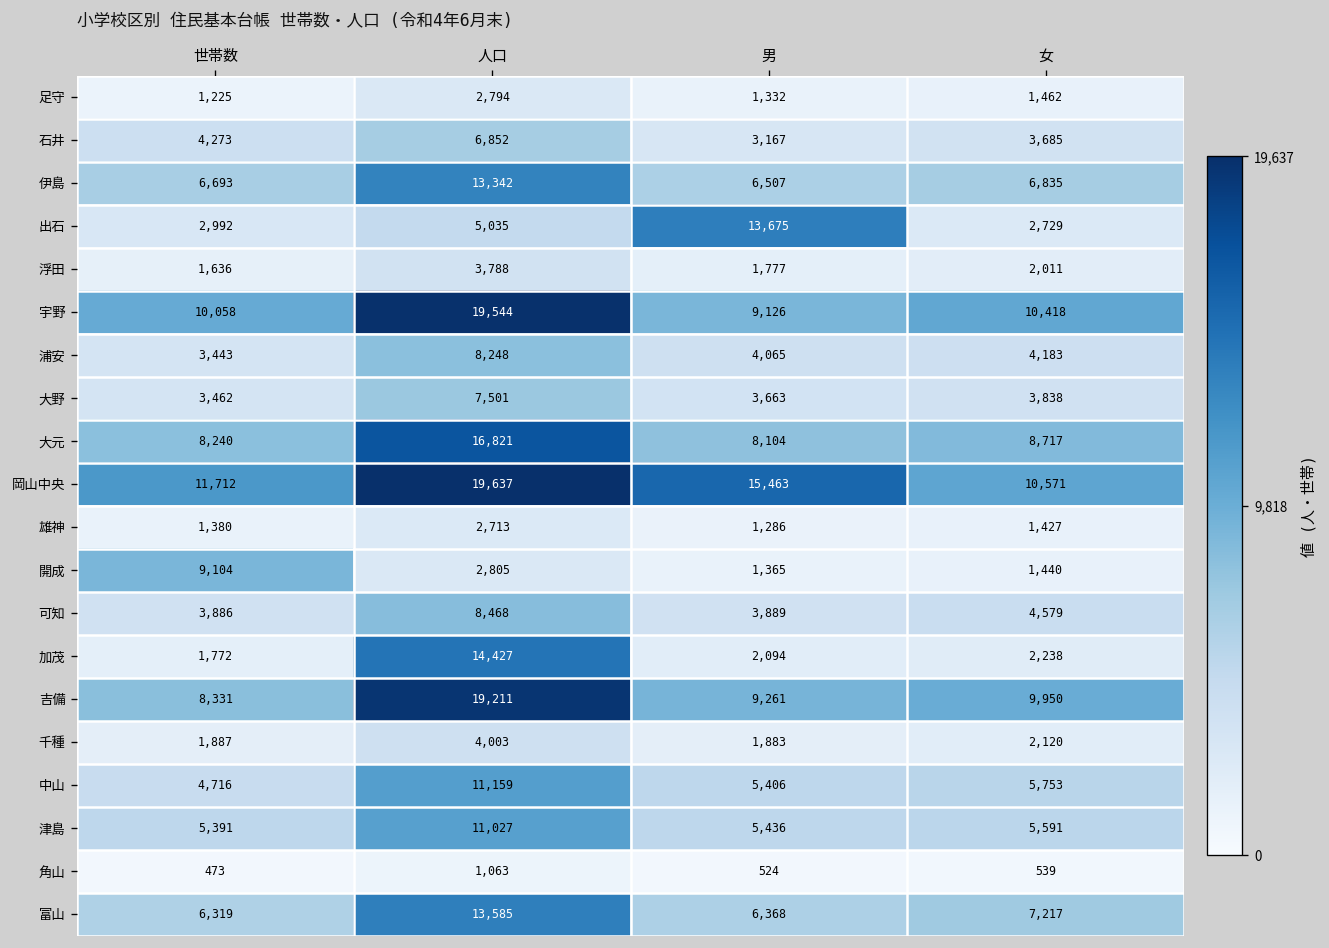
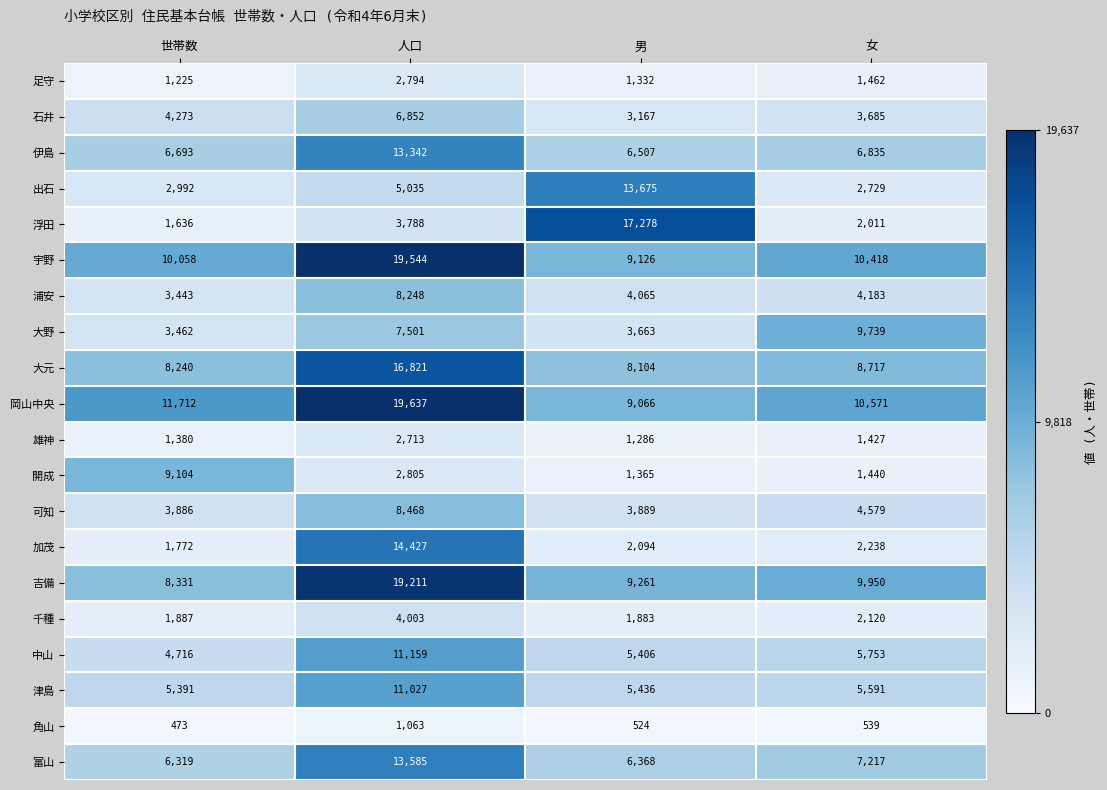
  {
    "足守": {
      "世帯数": "1,225",
      "人口": "2,794",
      "男": "1,332",
      "女": "1,462"
    },
    "石井": {
      "世帯数": "4,273",
      "人口": "6,852",
      "男": "3,167",
      "女": "3,685"
    },
    "伊島": {
      "世帯数": "6,693",
      "人口": "13,342",
      "男": "6,507",
      "女": "6,835"
    },
    "出石": {
      "世帯数": "2,992",
      "人口": "5,035",
      "男": "13,675",
      "女": "2,729"
    },
    "浮田": {
      "世帯数": "1,636",
      "人口": "3,788",
-     "男": "1,777",
+     "男": "17,278",
      "女": "2,011"
    },
    "宇野": {
      "世帯数": "10,058",
      "人口": "19,544",
      "男": "9,126",
      "女": "10,418"
    },
    "浦安": {
      "世帯数": "3,443",
      "人口": "8,248",
      "男": "4,065",
      "女": "4,183"
    },
    "大野": {
      "世帯数": "3,462",
      "人口": "7,501",
      "男": "3,663",
-     "女": "3,838"
+     "女": "9,739"
    },
    "大元": {
      "世帯数": "8,240",
      "人口": "16,821",
      "男": "8,104",
      "女": "8,717"
    },
    "岡山中央": {
      "世帯数": "11,712",
      "人口": "19,637",
-     "男": "15,463",
+     "男": "9,066",
      "女": "10,571"
    },
    "雄神": {
      "世帯数": "1,380",
      "人口": "2,713",
      "男": "1,286",
      "女": "1,427"
    },
    "開成": {
      "世帯数": "9,104",
      "人口": "2,805",
      "男": "1,365",
      "女": "1,440"
    },
    "可知": {
      "世帯数": "3,886",
      "人口": "8,468",
      "男": "3,889",
      "女": "4,579"
    },
    "加茂": {
      "世帯数": "1,772",
      "人口": "14,427",
      "男": "2,094",
      "女": "2,238"
    },
    "吉備": {
      "世帯数": "8,331",
      "人口": "19,211",
      "男": "9,261",
      "女": "9,950"
    },
    "千種": {
      "世帯数": "1,887",
      "人口": "4,003",
      "男": "1,883",
      "女": "2,120"
    },
    "中山": {
      "世帯数": "4,716",
      "人口": "11,159",
      "男": "5,406",
      "女": "5,753"
    },
    "津島": {
      "世帯数": "5,391",
      "人口": "11,027",
      "男": "5,436",
      "女": "5,591"
    },
    "角山": {
      "世帯数": "473",
      "人口": "1,063",
      "男": "524",
      "女": "539"
    },
    "富山": {
      "世帯数": "6,319",
      "人口": "13,585",
      "男": "6,368",
      "女": "7,217"
    }
  }
